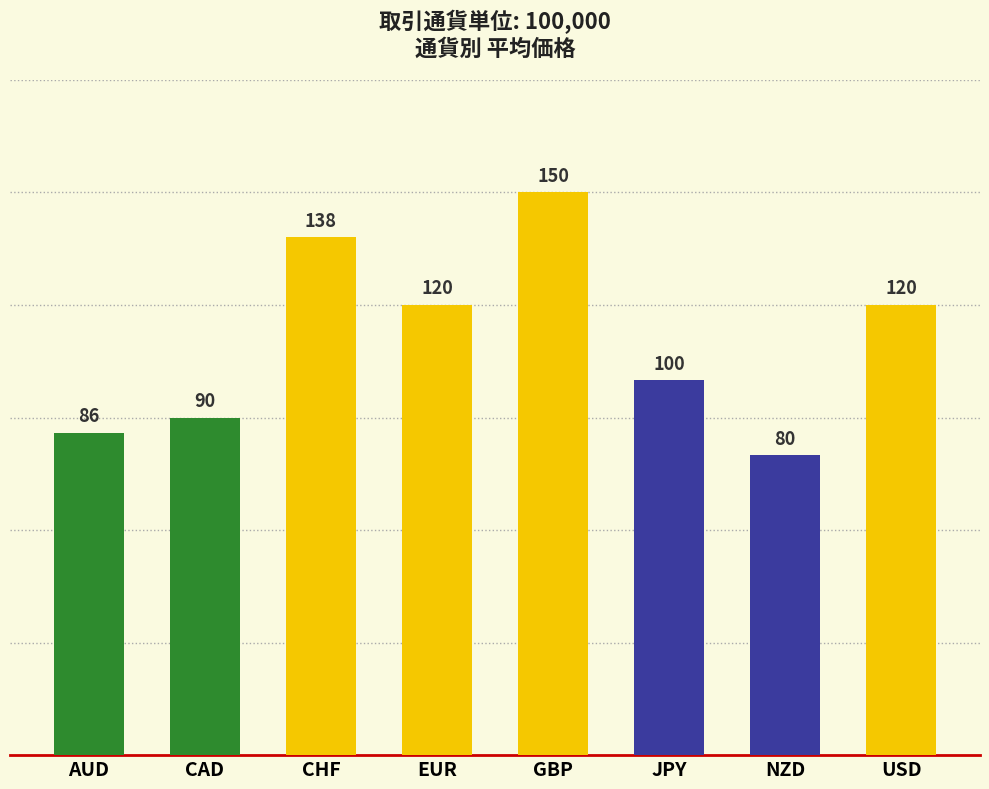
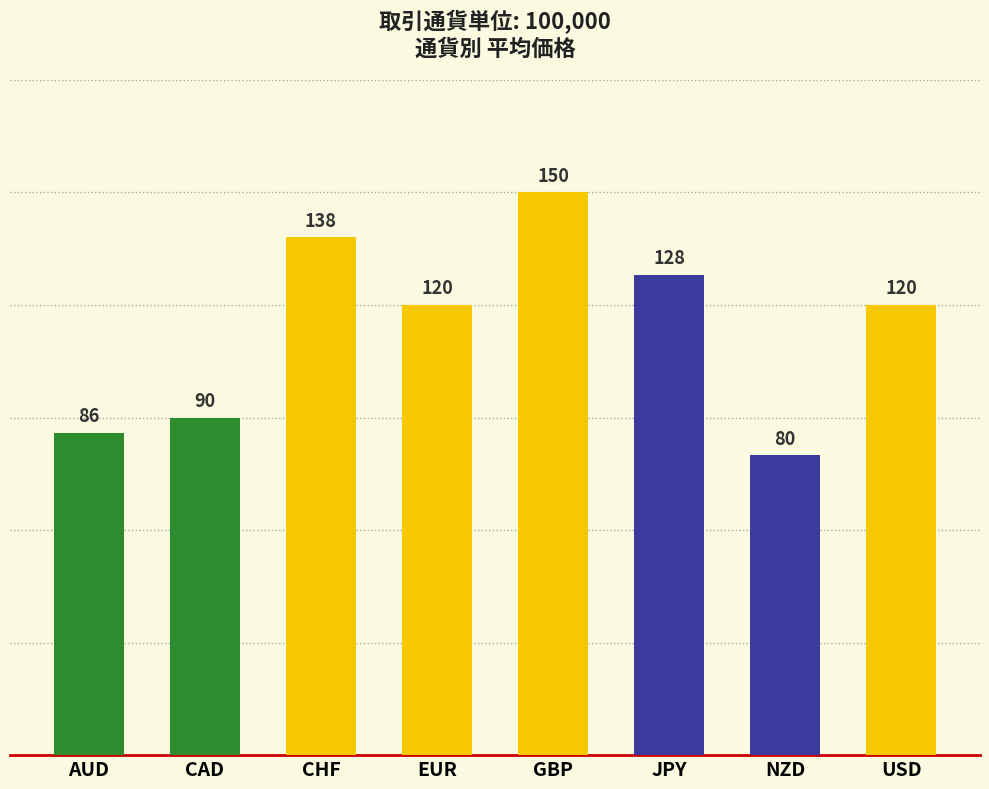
  {
    "AUD": 86,
    "CAD": 90,
    "CHF": 138,
    "EUR": 120,
    "GBP": 150,
-   "JPY": 100,
+   "JPY": 128,
    "NZD": 80,
    "USD": 120
  }
